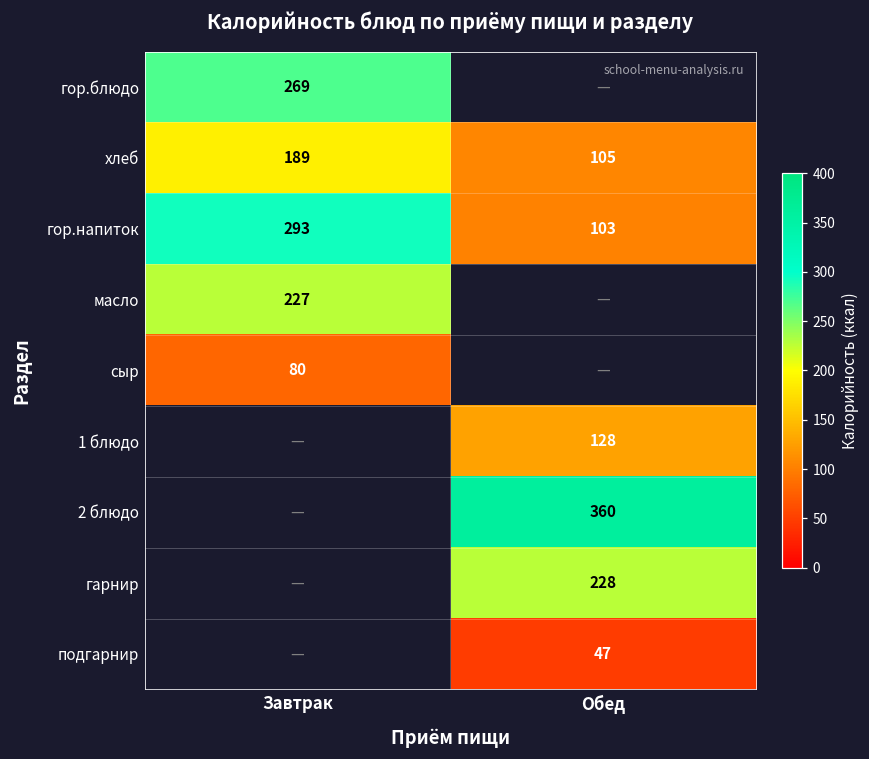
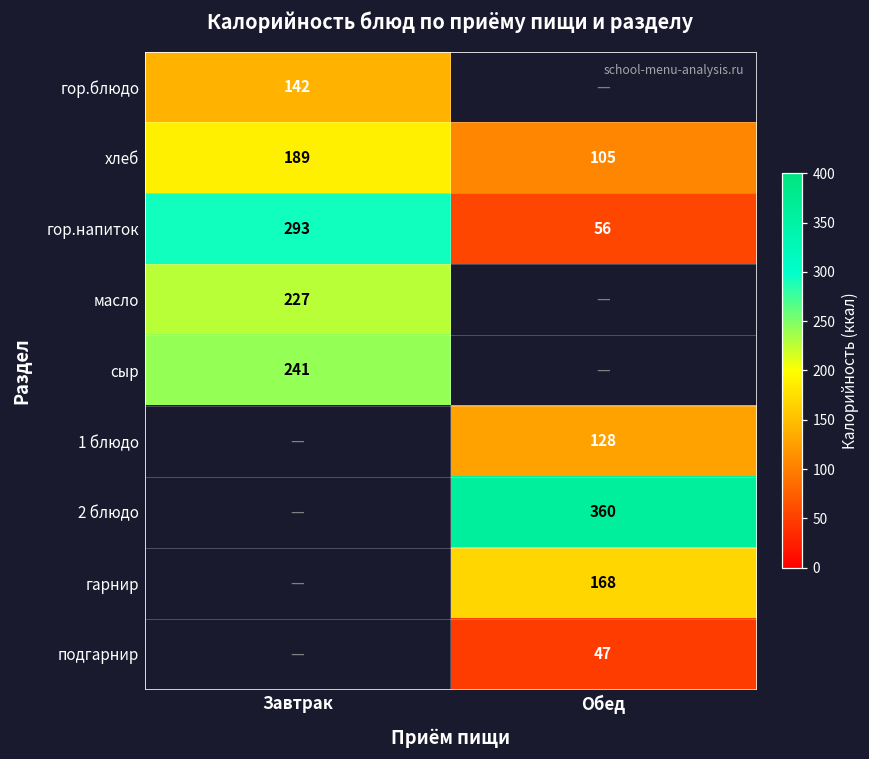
  {
    "гор.блюдо": {
-     "Завтрак": 269
+     "Завтрак": 142
    },
    "хлеб": {
      "Завтрак": 189,
      "Обед": 105
    },
    "гор.напиток": {
      "Завтрак": 293,
-     "Обед": 103
+     "Обед": 56
    },
    "масло": {
      "Завтрак": 227
    },
    "сыр": {
-     "Завтрак": 80
+     "Завтрак": 241
    },
    "1 блюдо": {
      "Обед": 128
    },
    "2 блюдо": {
      "Обед": 360
    },
    "гарнир": {
-     "Обед": 228
+     "Обед": 168
    },
    "подгарнир": {
      "Обед": 47
    }
  }
